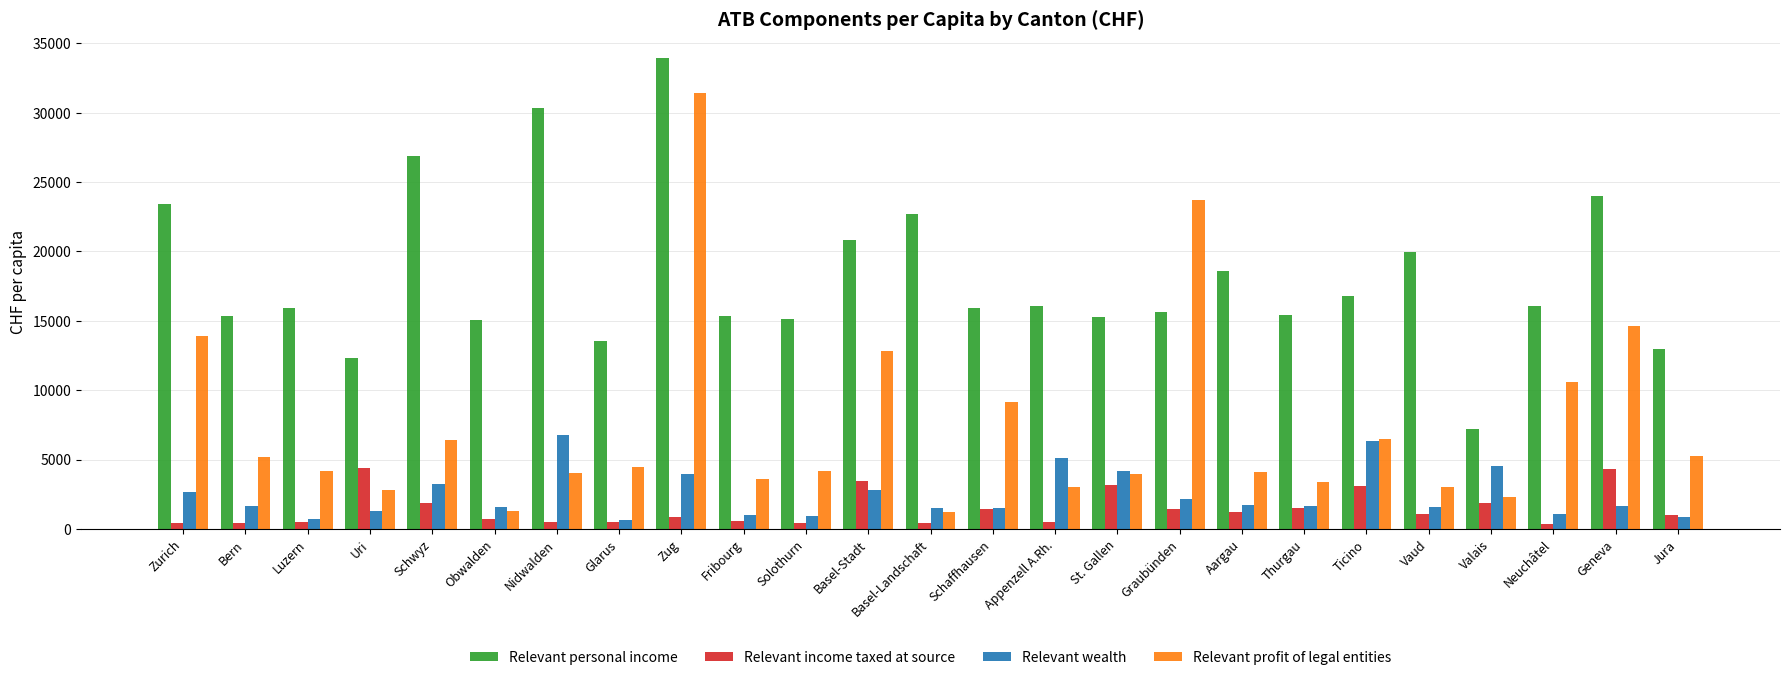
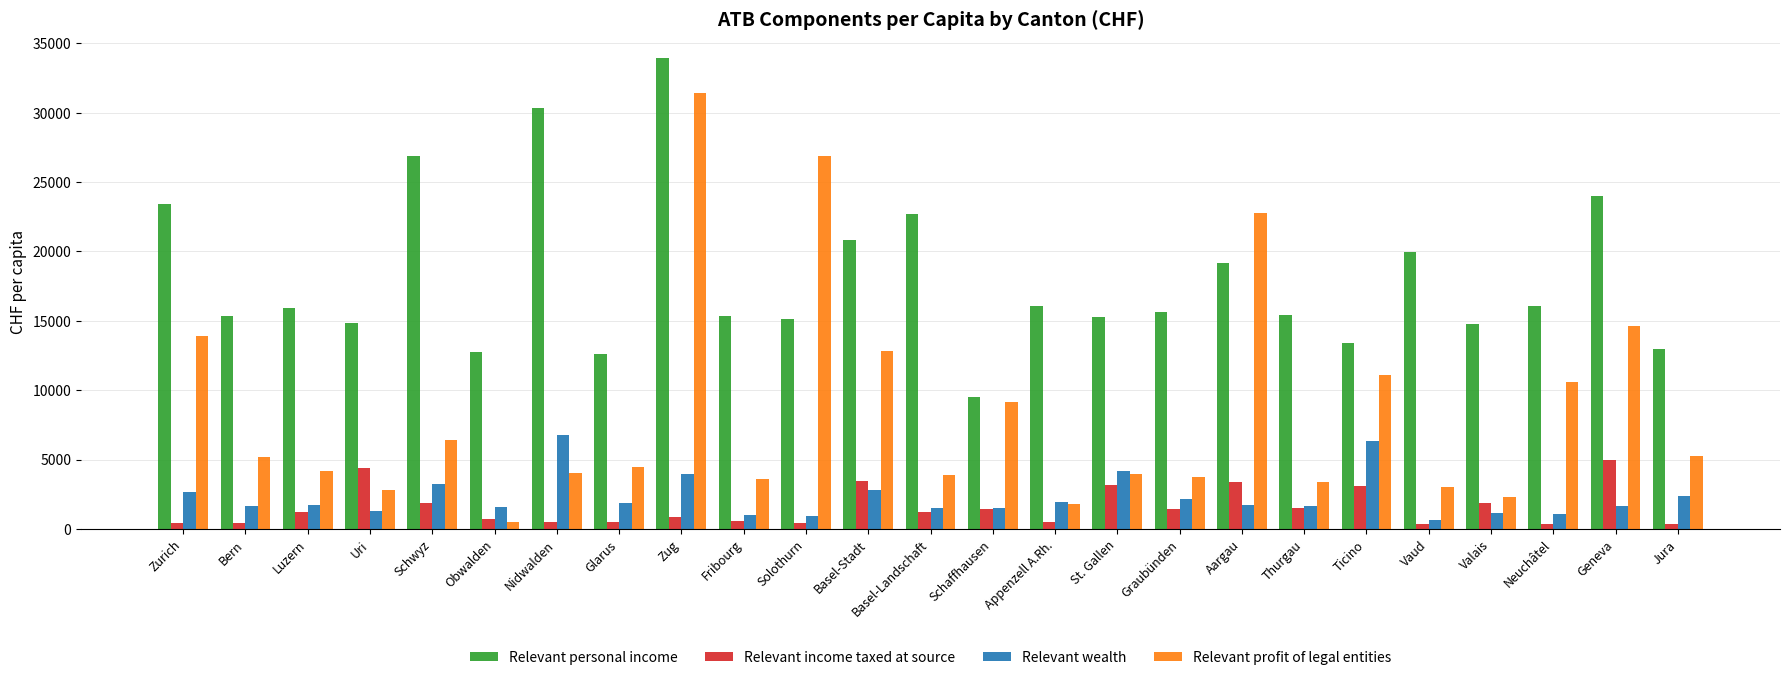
  {
    "Relevant personal income": {
      "Zurich": 23400,
      "Bern": 15400,
      "Luzern": 15900,
-     "Uri": 12300,
+     "Uri": 14800,
      "Schwyz": 26900,
-     "Obwalden": 15000,
+     "Obwalden": 12800,
      "Nidwalden": 30300,
-     "Glarus": 13600,
+     "Glarus": 12600,
      "Zug": 34000,
      "Fribourg": 15400,
      "Solothurn": 15100,
      "Basel-Stadt": 20900,
      "Basel-Landschaft": 22700,
-     "Schaffhausen": 15900,
+     "Schaffhausen": 9500,
      "Appenzell A.Rh.": 16100,
      "St. Gallen": 15300,
      "Graubünden": 15600,
-     "Aargau": 18600,
+     "Aargau": 19100,
      "Thurgau": 15400,
-     "Ticino": 16800,
+     "Ticino": 13400,
      "Vaud": 20000,
-     "Valais": 7200,
+     "Valais": 14800,
      "Neuchâtel": 16100,
      "Geneva": 24000,
      "Jura": 12900
    },
    "Relevant income taxed at source": {
      "Zurich": 400,
      "Bern": 500,
-     "Luzern": 500,
+     "Luzern": 1200,
      "Uri": 4400,
      "Schwyz": 1900,
      "Obwalden": 700,
      "Nidwalden": 500,
      "Glarus": 500,
      "Zug": 900,
      "Fribourg": 600,
      "Solothurn": 400,
      "Basel-Stadt": 3400,
-     "Basel-Landschaft": 500,
+     "Basel-Landschaft": 1200,
      "Schaffhausen": 1400,
      "Appenzell A.Rh.": 500,
      "St. Gallen": 3200,
      "Graubünden": 1400,
-     "Aargau": 1200,
+     "Aargau": 3400,
      "Thurgau": 1500,
      "Ticino": 3100,
-     "Vaud": 1100,
+     "Vaud": 300,
      "Valais": 1900,
      "Neuchâtel": 400,
-     "Geneva": 4300,
-     "Jura": 1000
+     "Geneva": 5000,
+     "Jura": 300
    },
    "Relevant wealth": {
      "Zurich": 2700,
      "Bern": 1600,
-     "Luzern": 700,
+     "Luzern": 1800,
      "Uri": 1300,
      "Schwyz": 3200,
      "Obwalden": 1600,
      "Nidwalden": 6800,
-     "Glarus": 600,
+     "Glarus": 1800,
      "Zug": 4000,
      "Fribourg": 1000,
      "Solothurn": 900,
      "Basel-Stadt": 2800,
      "Basel-Landschaft": 1500,
      "Schaffhausen": 1500,
-     "Appenzell A.Rh.": 5100,
+     "Appenzell A.Rh.": 2000,
      "St. Gallen": 4200,
      "Graubünden": 2200,
      "Aargau": 1700,
      "Thurgau": 1700,
      "Ticino": 6400,
-     "Vaud": 1600,
-     "Valais": 4600,
+     "Vaud": 600,
+     "Valais": 1200,
      "Neuchâtel": 1100,
      "Geneva": 1600,
-     "Jura": 900
+     "Jura": 2400
    },
    "Relevant profit of legal entities": {
      "Zurich": 13900,
      "Bern": 5200,
      "Luzern": 4200,
      "Uri": 2800,
      "Schwyz": 6400,
-     "Obwalden": 1300,
+     "Obwalden": 500,
      "Nidwalden": 4000,
      "Glarus": 4500,
      "Zug": 31400,
      "Fribourg": 3600,
-     "Solothurn": 4200,
+     "Solothurn": 26900,
      "Basel-Stadt": 12800,
-     "Basel-Landschaft": 1200,
+     "Basel-Landschaft": 3900,
      "Schaffhausen": 9100,
-     "Appenzell A.Rh.": 3100,
+     "Appenzell A.Rh.": 1800,
      "St. Gallen": 4000,
-     "Graubünden": 23700,
-     "Aargau": 4100,
+     "Graubünden": 3700,
+     "Aargau": 22800,
      "Thurgau": 3400,
-     "Ticino": 6500,
+     "Ticino": 11100,
      "Vaud": 3000,
      "Valais": 2300,
      "Neuchâtel": 10600,
      "Geneva": 14600,
      "Jura": 5300
    }
  }
